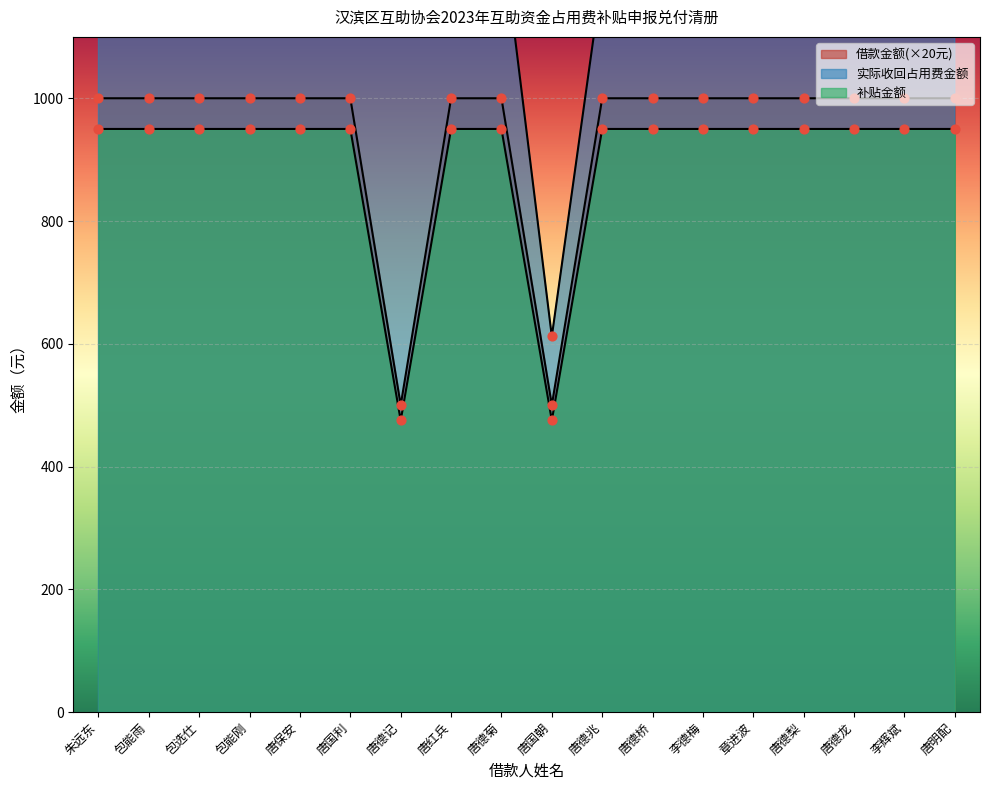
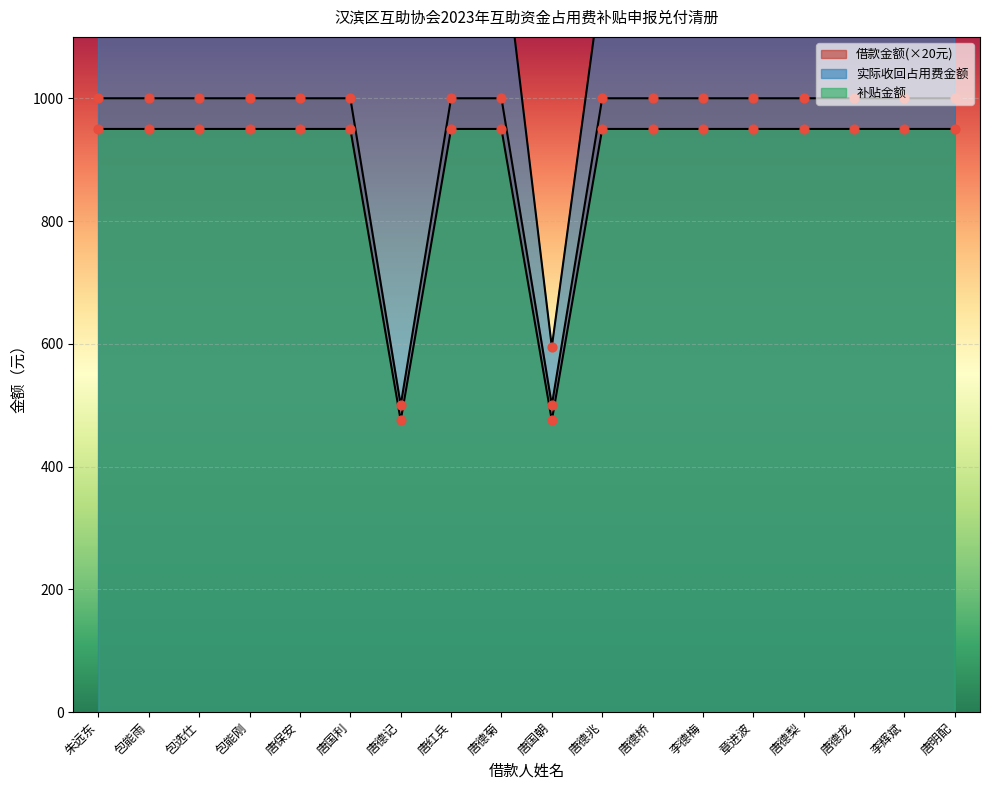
  {
    "借款金额(×20元)": {
      "朱远东": 1000,
      "包能雨": 1000,
      "包选仕": 1000,
      "包能刚": 1000,
      "唐保安": 1000,
      "唐国利": 1000,
      "唐德记": 500,
      "唐红兵": 1000,
      "唐德菊": 1000,
      "唐国朝": 500,
      "唐德兆": 1000,
      "唐德桥": 1000,
      "李德梅": 1000,
      "章进波": 1000,
      "唐德梨": 1000
    },
    "实际收回占用费金额": {
-     "唐国朝": 610
+     "唐国朝": 600
    },
    "补贴金额": {
      "朱远东": 950,
      "包能雨": 950,
      "包选仕": 950,
      "包能刚": 950,
      "唐保安": 950,
      "唐国利": 950,
      "唐德记": 480,
      "唐红兵": 950,
      "唐德菊": 950,
      "唐国朝": 480,
      "唐德兆": 950,
      "唐德桥": 950,
      "李德梅": 950,
      "章进波": 950,
      "唐德梨": 950,
      "唐德龙": 950,
      "李辉斌": 950,
      "唐明配": 950
    }
  }
